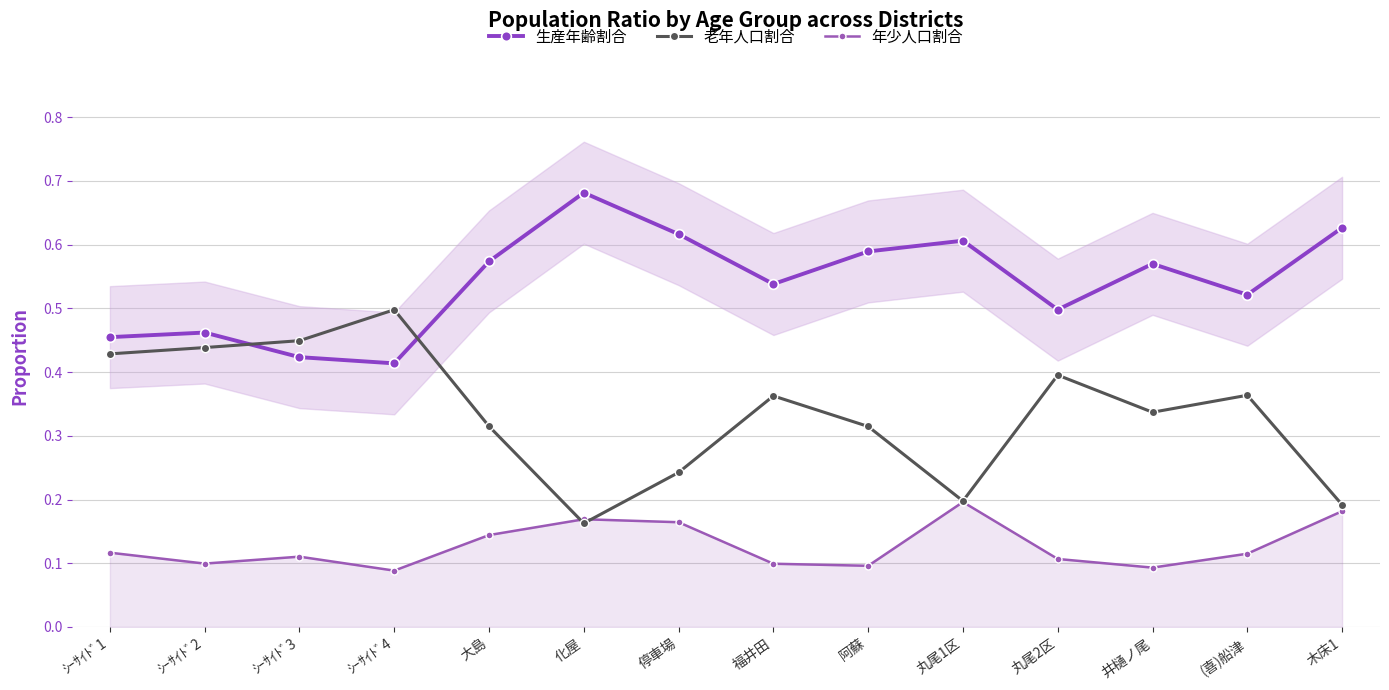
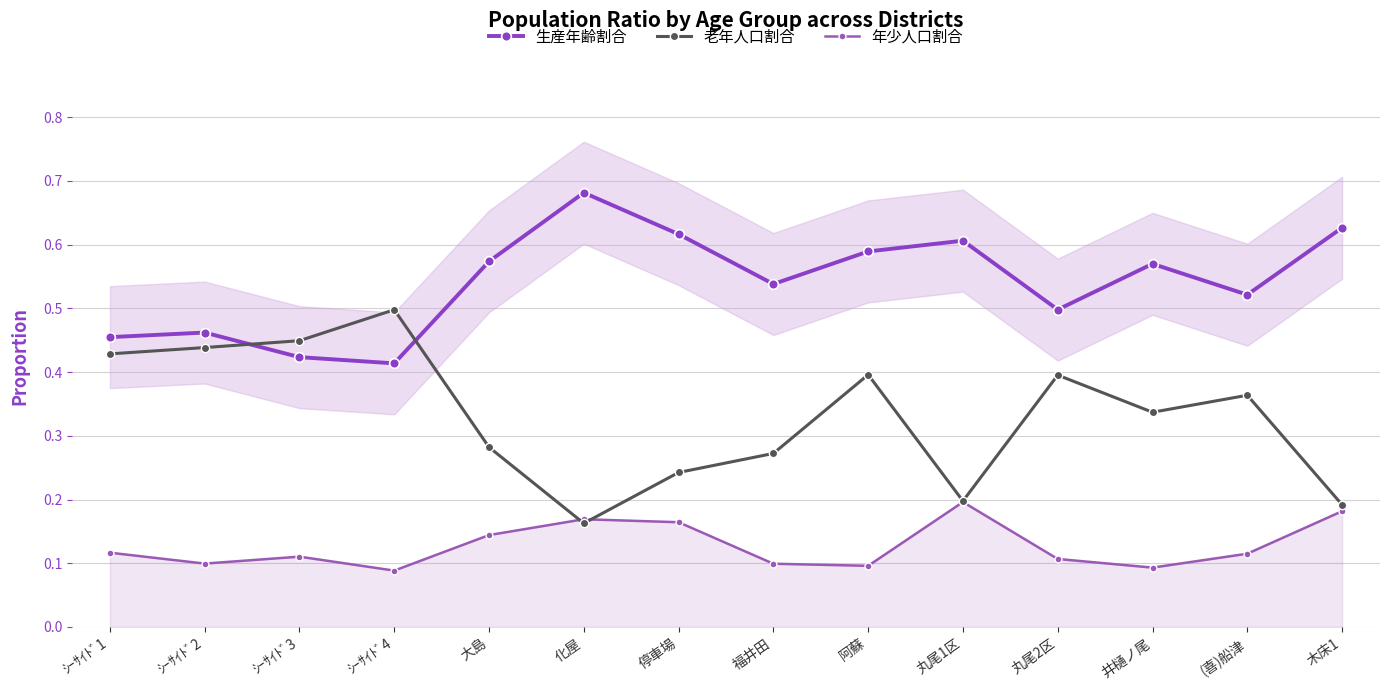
  {
    "老年人口割合": {
      "ｼｰｻｲﾄﾞ1": 0.43,
      "ｼｰｻｲﾄﾞ2": 0.44,
      "ｼｰｻｲﾄﾞ3": 0.45,
      "ｼｰｻｲﾄﾞ4": 0.50,
-     "大島": 0.31,
+     "大島": 0.28,
      "化屋": 0.16,
      "停車場": 0.24,
-     "福井田": 0.36,
-     "阿蘇": 0.31,
+     "福井田": 0.27,
+     "阿蘇": 0.40,
      "丸尾2区": 0.40,
      "井樋ノ尾": 0.34,
      "(喜)船津": 0.36,
      "木床1": 0.19
    }
  }
